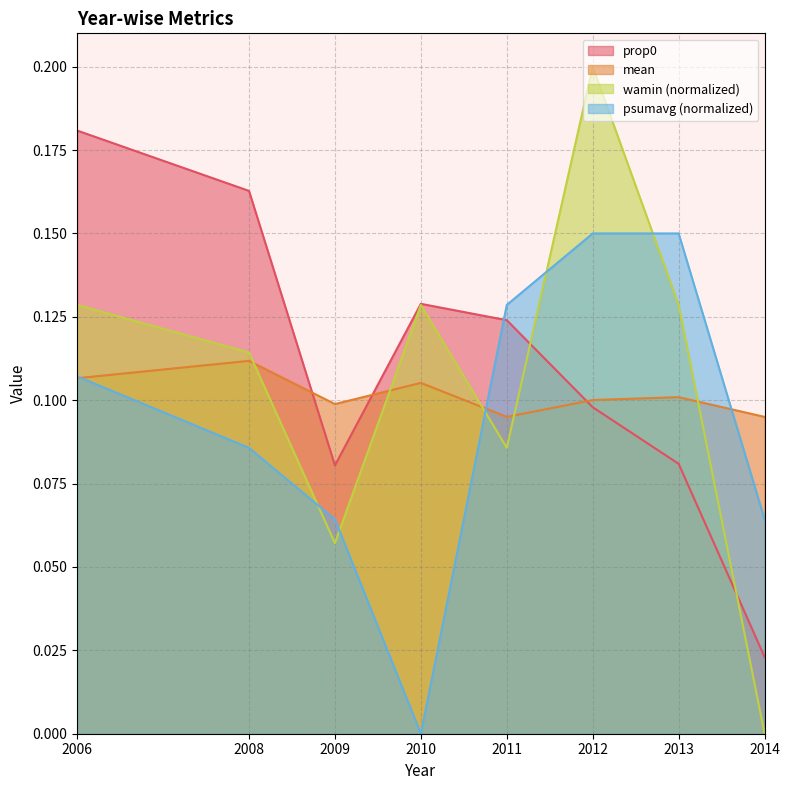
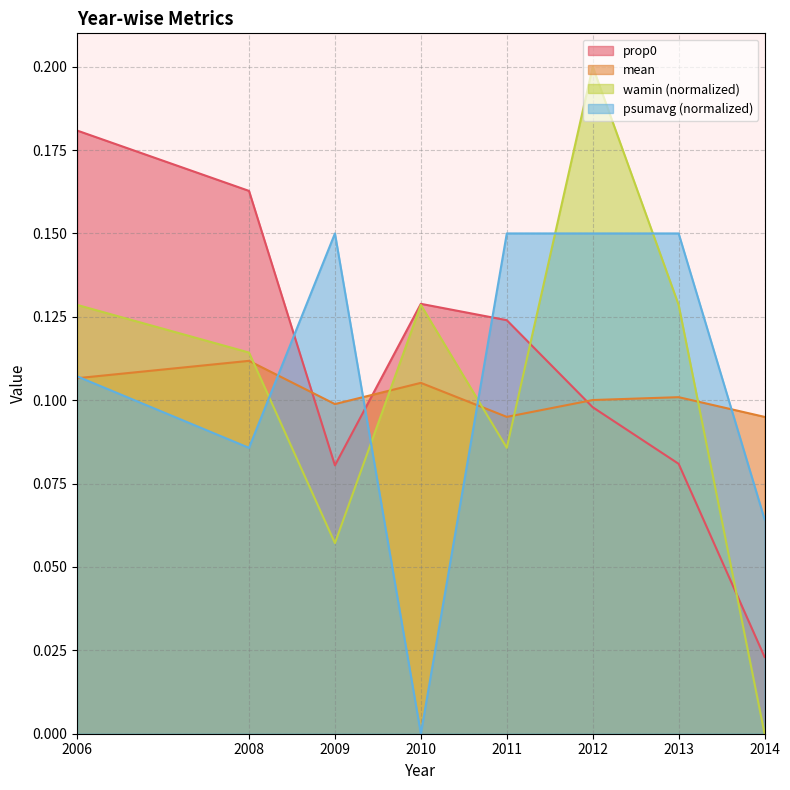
  {
    "wamin (normalized)": {
      "2006": 0.129,
      "2008": 0.114,
      "2009": 0.057,
      "2011": 0.086,
      "2013": 0.129,
      "2014": 0.000
    },
    "psumavg (normalized)": {
      "2008": 0.086,
-     "2009": 0.064,
+     "2009": 0.150,
      "2010": 0.000,
-     "2011": 0.129,
+     "2011": 0.150,
      "2012": 0.150,
      "2013": 0.150,
      "2014": 0.064
    }
  }
